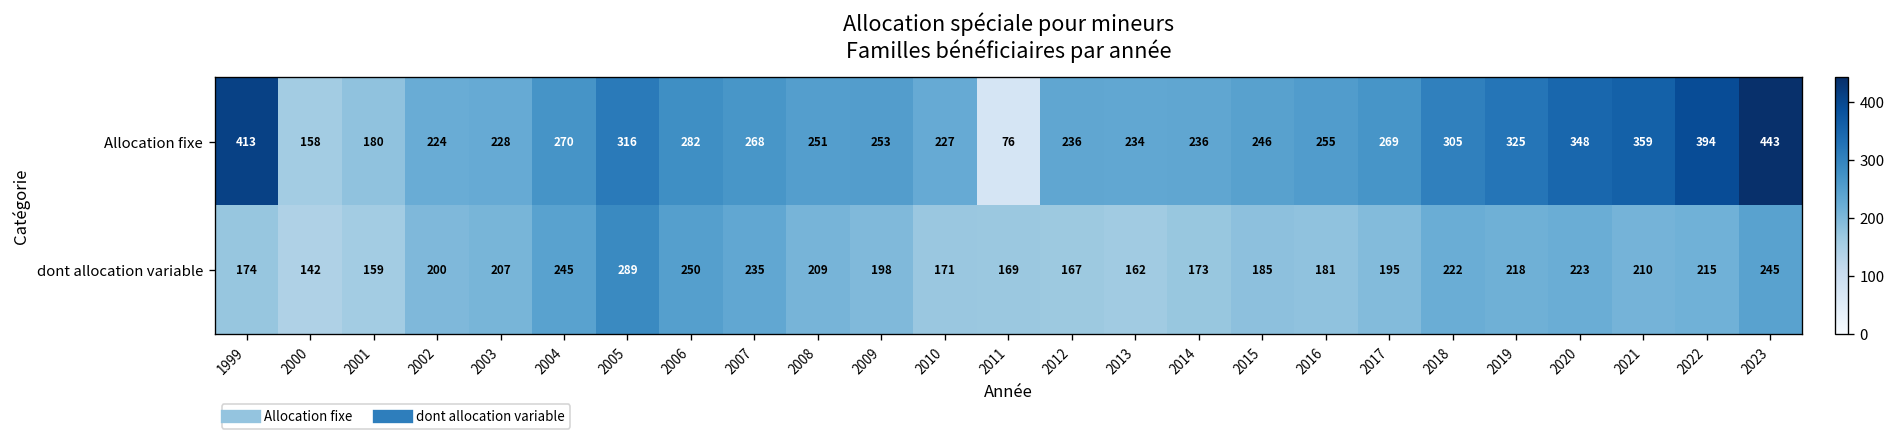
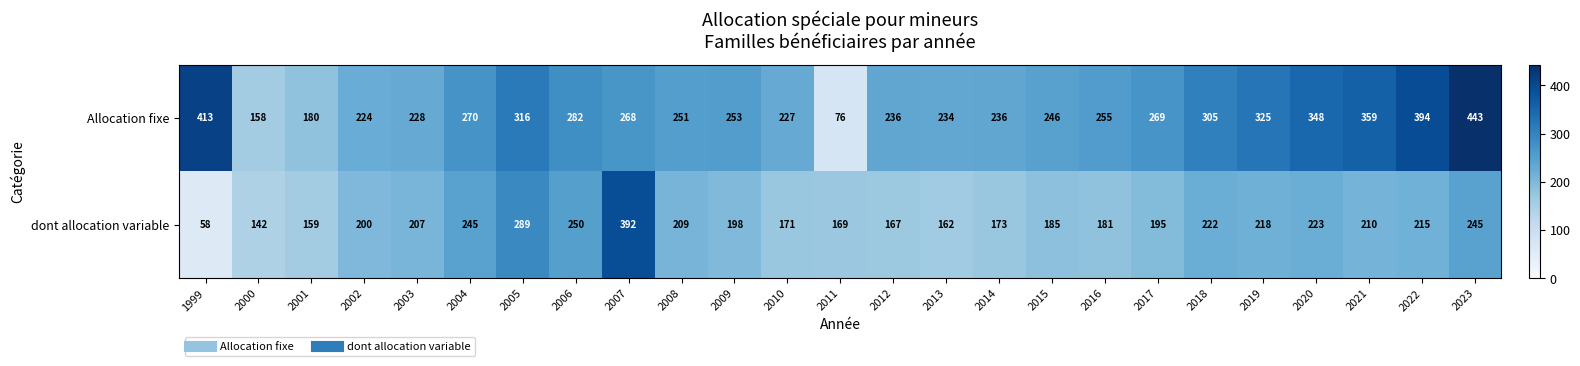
  {
    "Allocation fixe": {
      "1999": 413,
      "2000": 158,
      "2001": 180,
      "2002": 224,
      "2003": 228,
      "2004": 270,
      "2005": 316,
      "2006": 282,
      "2007": 268,
      "2008": 251,
      "2009": 253,
      "2010": 227,
      "2011": 76,
      "2012": 236,
      "2013": 234,
      "2014": 236,
      "2015": 246,
      "2016": 255,
      "2017": 269,
      "2018": 305,
      "2019": 325,
      "2020": 348,
      "2021": 359,
      "2022": 394,
      "2023": 443
    },
    "dont allocation variable": {
-     "1999": 174,
+     "1999": 58,
      "2000": 142,
      "2001": 159,
      "2002": 200,
      "2003": 207,
      "2004": 245,
      "2005": 289,
      "2006": 250,
-     "2007": 235,
+     "2007": 392,
      "2008": 209,
      "2009": 198,
      "2010": 171,
      "2011": 169,
      "2012": 167,
      "2013": 162,
      "2014": 173,
      "2015": 185,
      "2016": 181,
      "2017": 195,
      "2018": 222,
      "2019": 218,
      "2020": 223,
      "2021": 210,
      "2022": 215,
      "2023": 245
    }
  }
